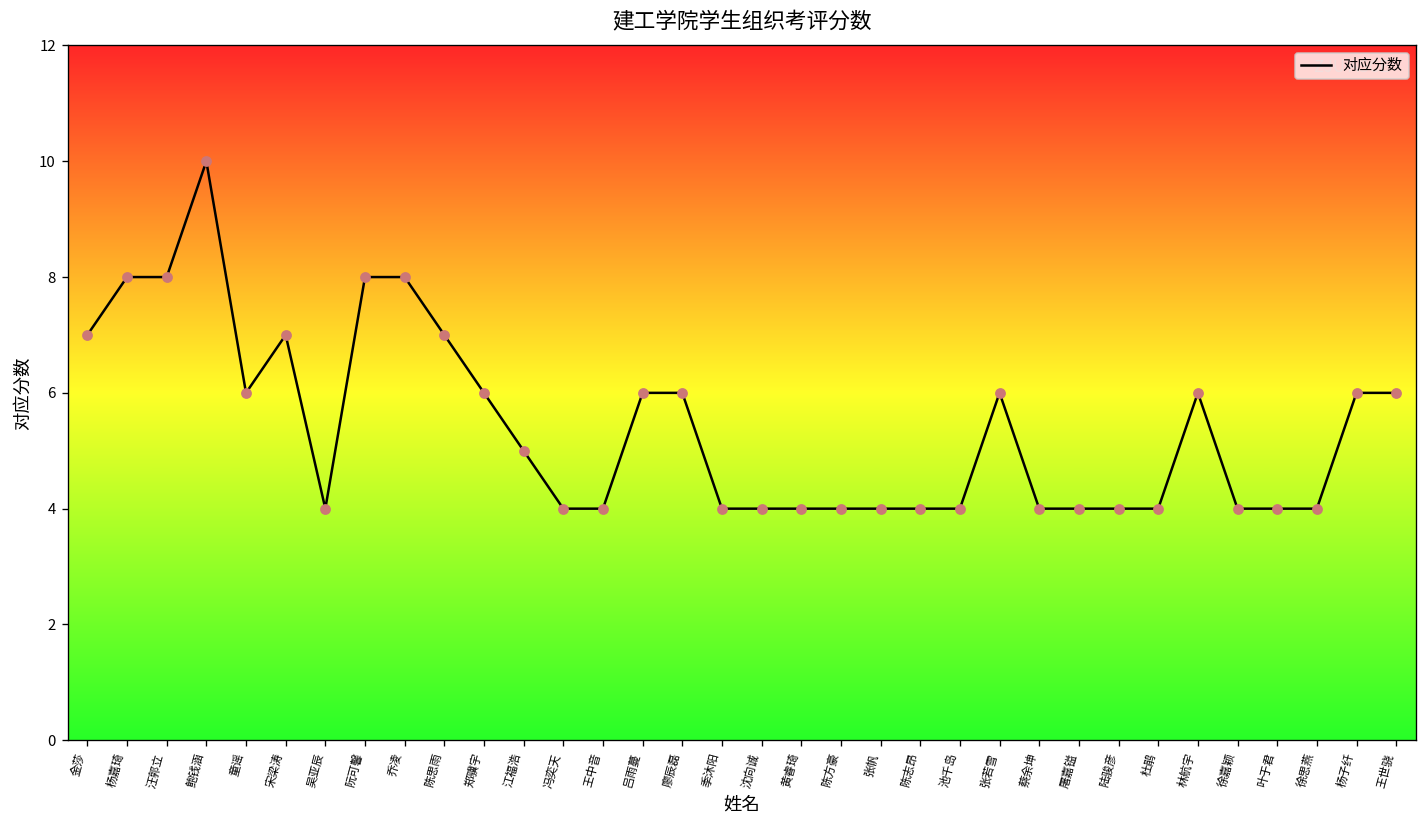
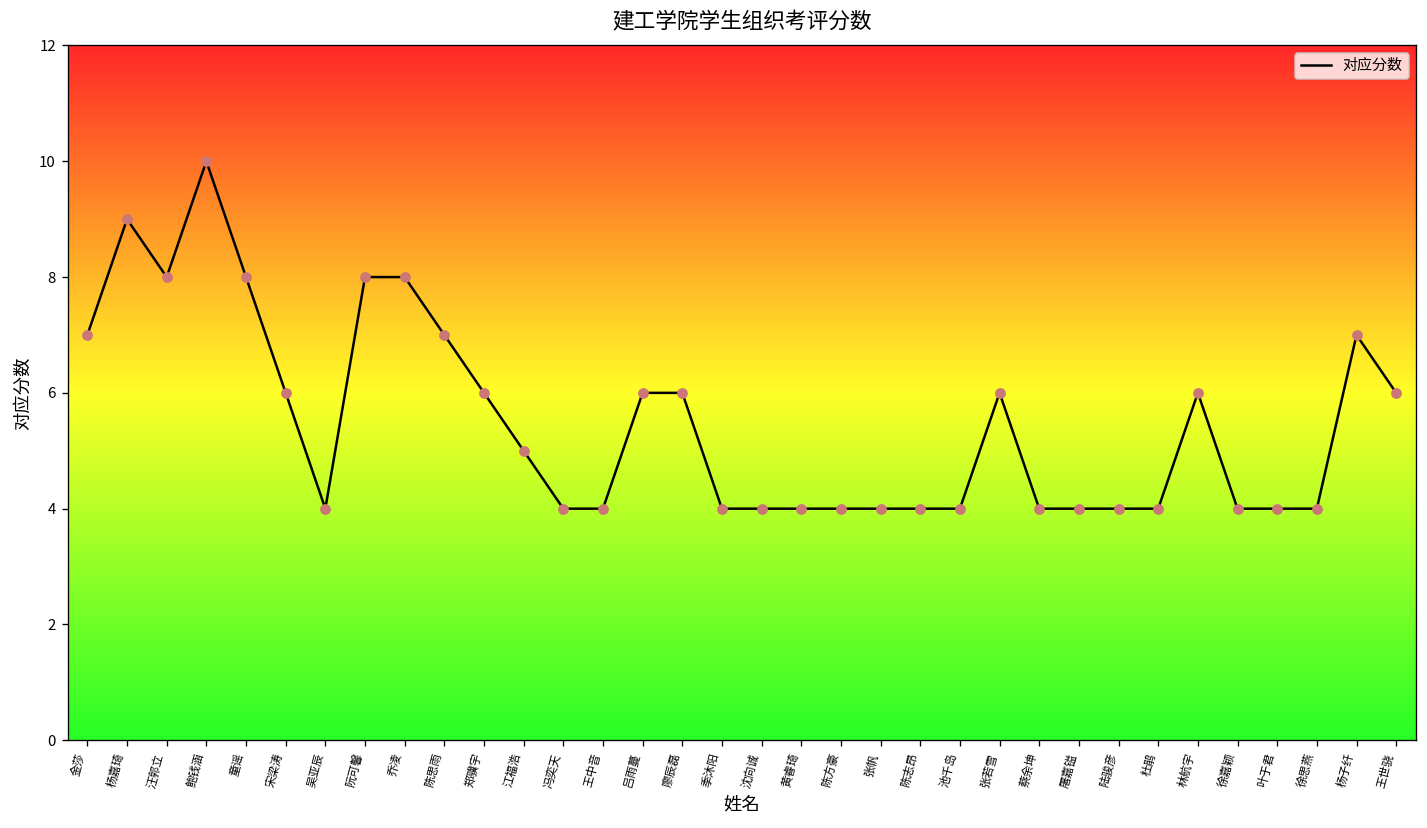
  {
    "金莎": 7,
-   "杨嘉琦": 8,
+   "杨嘉琦": 9,
    "汪郭立": 8,
    "鲍钱涵": 10,
-   "童谣": 6,
-   "宋梁涛": 7,
+   "童谣": 8,
+   "宋梁涛": 6,
    "吴亚辰": 4,
    "阮可馨": 8,
    "乔凌": 8,
    "陈思雨": 7,
    "郑骥宇": 6,
    "江福浩": 5,
    "冯奕天": 4,
    "王中音": 4,
    "吕雨蔓": 6,
    "廖辰磊": 6,
    "季沐阳": 4,
    "沈向诚": 4,
    "黄睿琦": 4,
    "陈方豪": 4,
    "张帆": 4,
    "陈志昂": 4,
    "池千岛": 4,
    "张若雪": 6,
    "蔡余坤": 4,
    "屠嘉镒": 4,
    "陆骏彦": 4,
    "杜鹃": 4,
    "林航宇": 6,
    "徐嘉颖": 4,
    "叶于君": 4,
    "徐思燕": 4,
-   "杨子纤": 6,
+   "杨子纤": 7,
    "王世骁": 6
  }
